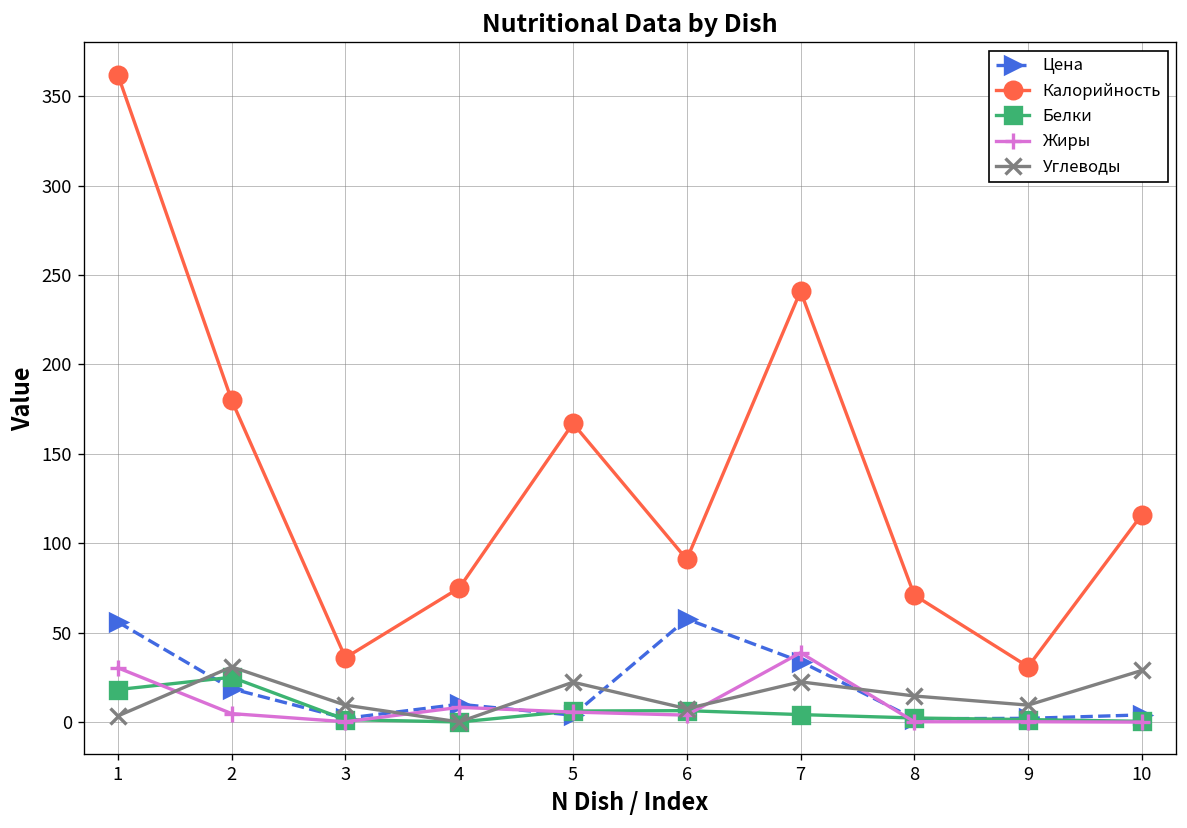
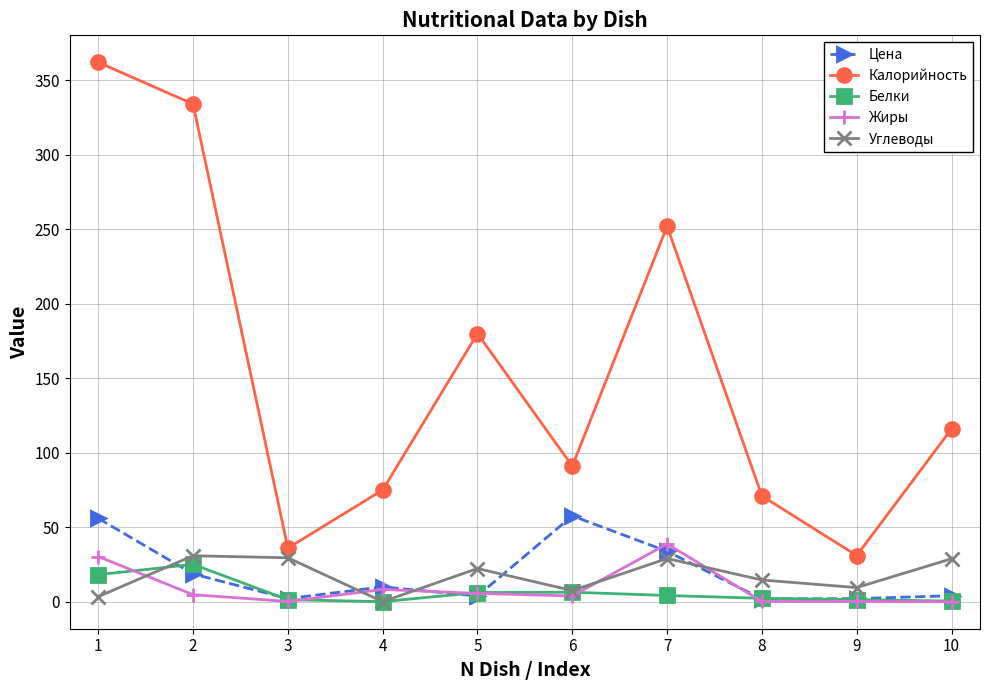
  {
    "Цена": {
      "1": 56,
      "2": 19,
      "4": 10,
      "5": 4,
      "6": 58,
      "7": 34,
      "10": 4
    },
    "Калорийность": {
      "1": 362,
-     "2": 180,
+     "2": 334,
      "3": 36,
      "4": 75,
-     "5": 167,
+     "5": 180,
      "6": 91,
-     "7": 241,
+     "7": 252,
      "8": 71,
      "9": 31,
      "10": 116
    },
    "Белки": {
      "1": 18,
      "2": 25,
      "7": 4
    },
    "Жиры": {
      "1": 30,
      "2": 5,
      "4": 8,
      "6": 4,
      "7": 39
    },
    "Углеводы": {
      "1": 3,
      "2": 31,
-     "3": 10,
+     "3": 30,
      "5": 22,
-     "7": 23,
+     "7": 29,
      "8": 15,
      "9": 10,
      "10": 29
    }
  }
